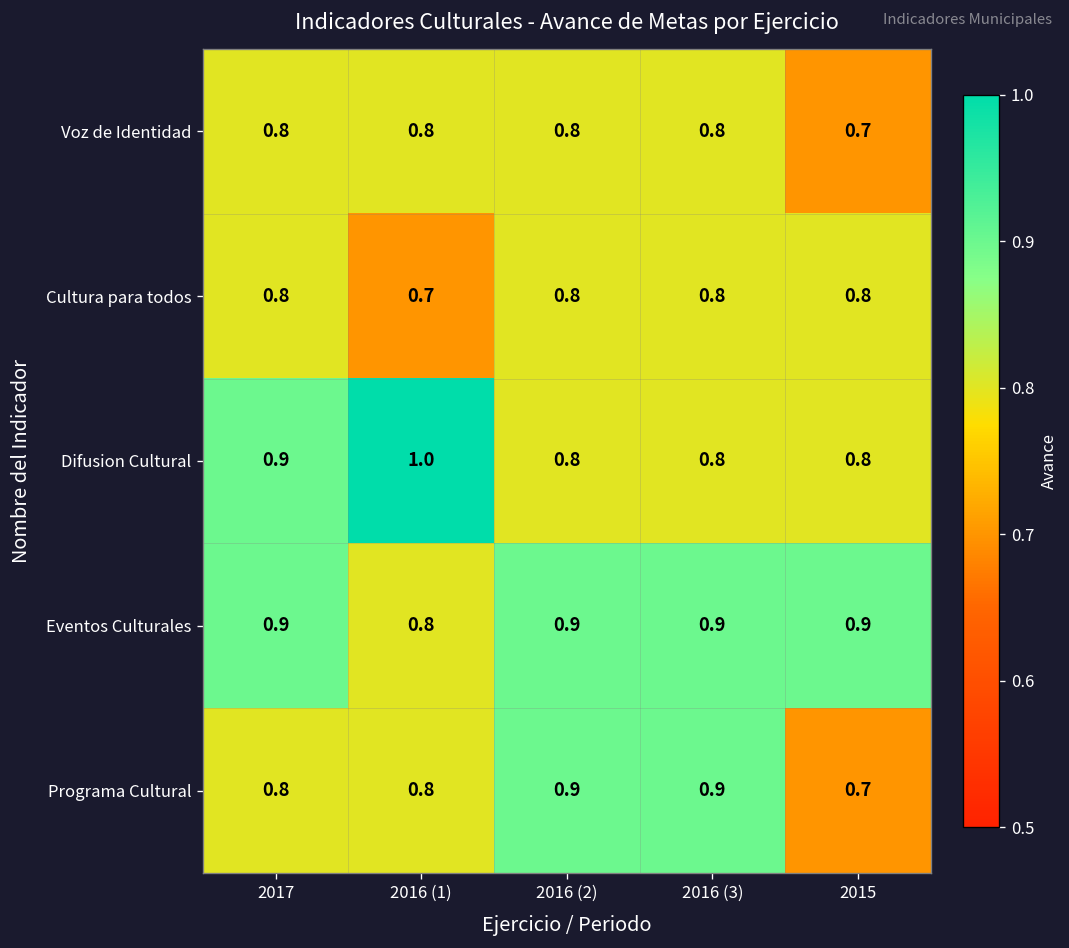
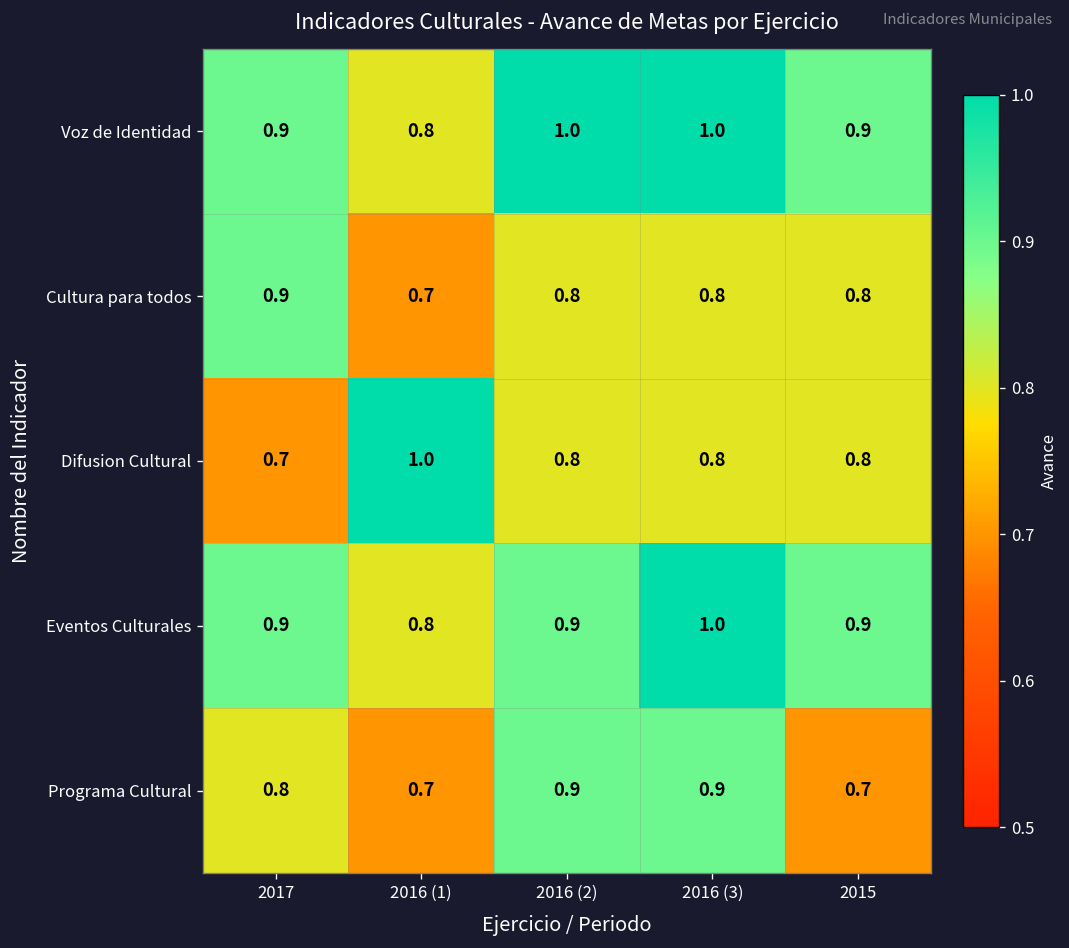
  {
    "Voz de Identidad": {
-     "2017": 0.8,
+     "2017": 0.9,
      "2016 (1)": 0.8,
-     "2016 (2)": 0.8,
-     "2016 (3)": 0.8,
-     "2015": 0.7
+     "2016 (2)": 1.0,
+     "2016 (3)": 1.0,
+     "2015": 0.9
    },
    "Cultura para todos": {
-     "2017": 0.8,
+     "2017": 0.9,
      "2016 (1)": 0.7,
      "2016 (2)": 0.8,
      "2016 (3)": 0.8,
      "2015": 0.8
    },
    "Difusion Cultural": {
-     "2017": 0.9,
+     "2017": 0.7,
      "2016 (1)": 1.0,
      "2016 (2)": 0.8,
      "2016 (3)": 0.8,
      "2015": 0.8
    },
    "Eventos Culturales": {
      "2017": 0.9,
      "2016 (1)": 0.8,
      "2016 (2)": 0.9,
-     "2016 (3)": 0.9,
+     "2016 (3)": 1.0,
      "2015": 0.9
    },
    "Programa Cultural": {
      "2017": 0.8,
-     "2016 (1)": 0.8,
+     "2016 (1)": 0.7,
      "2016 (2)": 0.9,
      "2016 (3)": 0.9,
      "2015": 0.7
    }
  }
